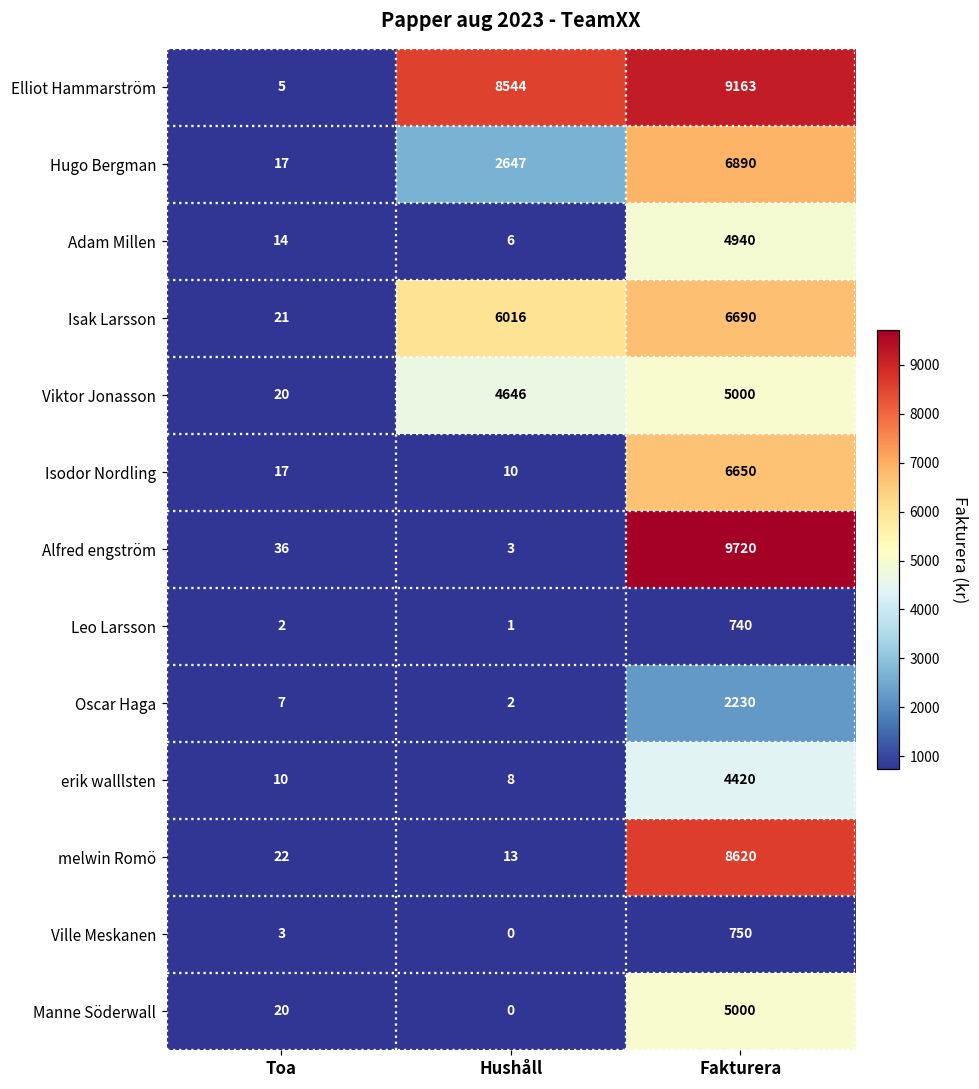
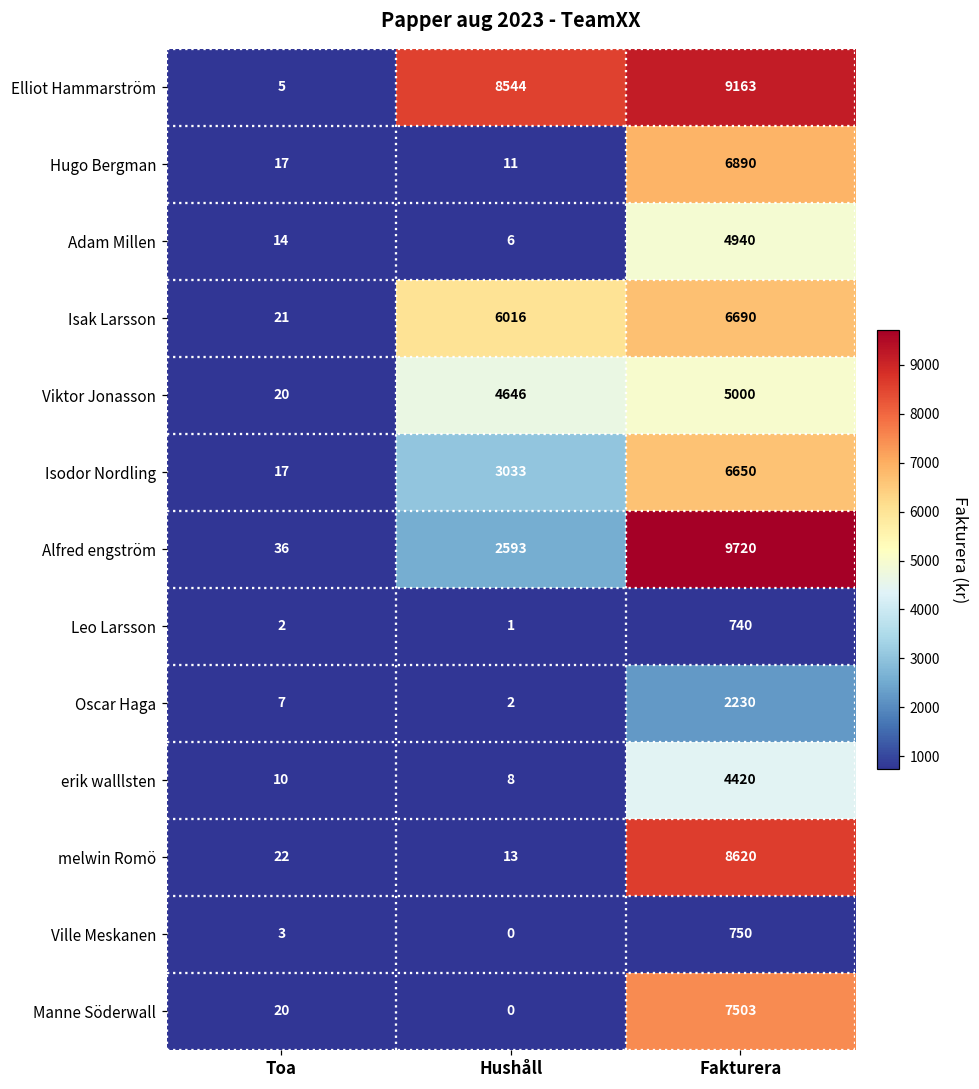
  {
    "Elliot Hammarström": {
      "Toa": 5,
      "Hushåll": 8544,
      "Fakturera": 9163
    },
    "Hugo Bergman": {
      "Toa": 17,
-     "Hushåll": 2647,
+     "Hushåll": 11,
      "Fakturera": 6890
    },
    "Adam Millen": {
      "Toa": 14,
      "Hushåll": 6,
      "Fakturera": 4940
    },
    "Isak Larsson": {
      "Toa": 21,
      "Hushåll": 6016,
      "Fakturera": 6690
    },
    "Viktor Jonasson": {
      "Toa": 20,
      "Hushåll": 4646,
      "Fakturera": 5000
    },
    "Isodor Nordling": {
      "Toa": 17,
-     "Hushåll": 10,
+     "Hushåll": 3033,
      "Fakturera": 6650
    },
    "Alfred engström": {
      "Toa": 36,
-     "Hushåll": 3,
+     "Hushåll": 2593,
      "Fakturera": 9720
    },
    "Leo Larsson": {
      "Toa": 2,
      "Hushåll": 1,
      "Fakturera": 740
    },
    "Oscar Haga": {
      "Toa": 7,
      "Hushåll": 2,
      "Fakturera": 2230
    },
    "erik walllsten": {
      "Toa": 10,
      "Hushåll": 8,
      "Fakturera": 4420
    },
    "melwin Romö": {
      "Toa": 22,
      "Hushåll": 13,
      "Fakturera": 8620
    },
    "Ville Meskanen": {
      "Toa": 3,
      "Hushåll": 0,
      "Fakturera": 750
    },
    "Manne Söderwall": {
      "Toa": 20,
      "Hushåll": 0,
-     "Fakturera": 5000
+     "Fakturera": 7503
    }
  }
